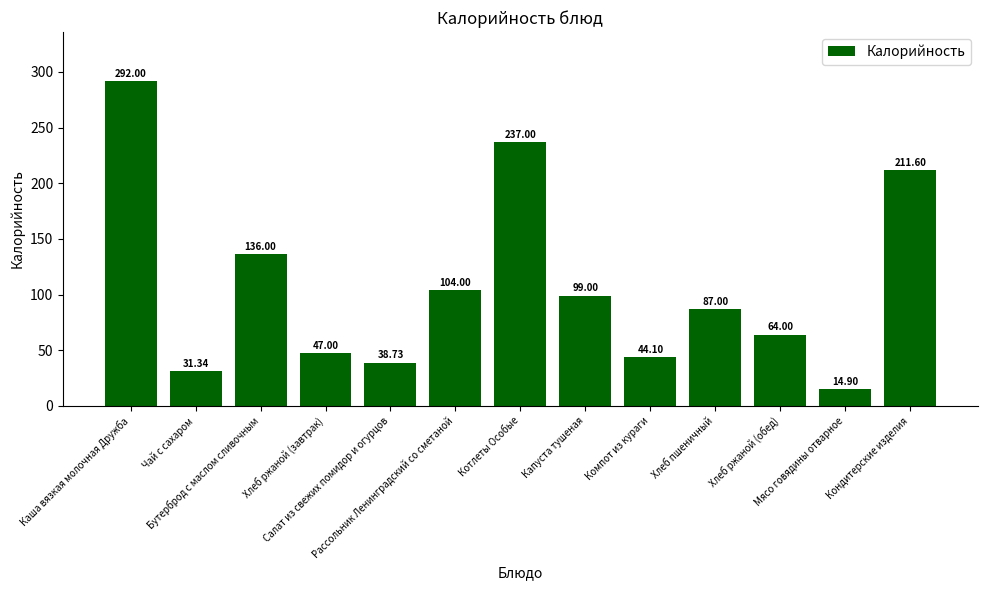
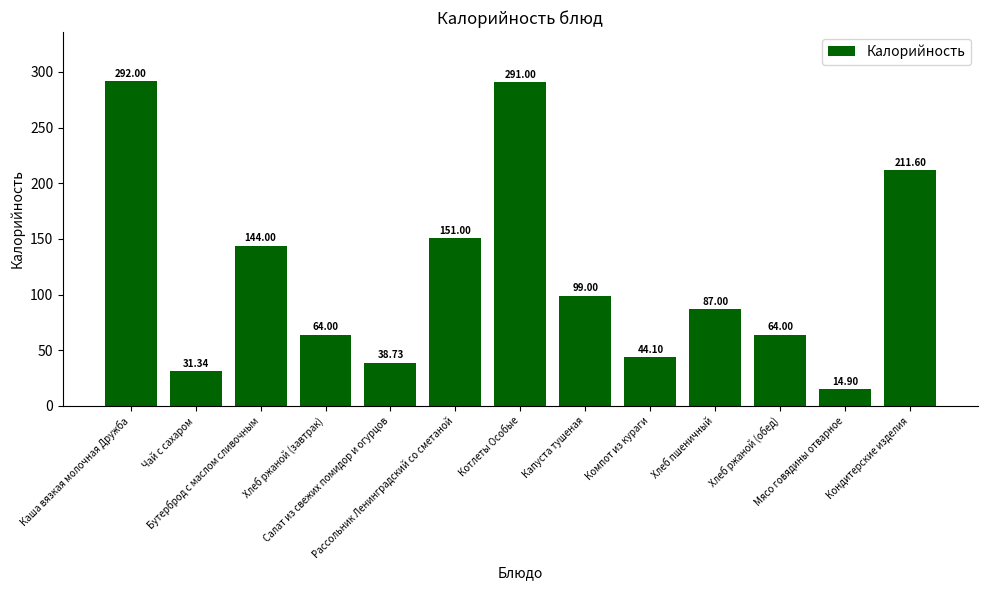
  {
    "Каша вязкая молочная Дружба": 292.00,
    "Чай с сахаром": 31.34,
-   "Бутерброд с маслом сливочным": 136.00,
-   "Хлеб ржаной (завтрак)": 47.00,
+   "Бутерброд с маслом сливочным": 144.00,
+   "Хлеб ржаной (завтрак)": 64.00,
    "Салат из свежих помидор и огурцов": 38.73,
-   "Рассольник Ленинградский со сметаной": 104.00,
-   "Котлеты Особые": 237.00,
+   "Рассольник Ленинградский со сметаной": 151.00,
+   "Котлеты Особые": 291.00,
    "Капуста тушеная": 99.00,
    "Компот из кураги": 44.10,
    "Хлеб пшеничный": 87.00,
    "Хлеб ржаной (обед)": 64.00,
    "Мясо говядины отварное": 14.90,
    "Кондитерские изделия": 211.60
  }
